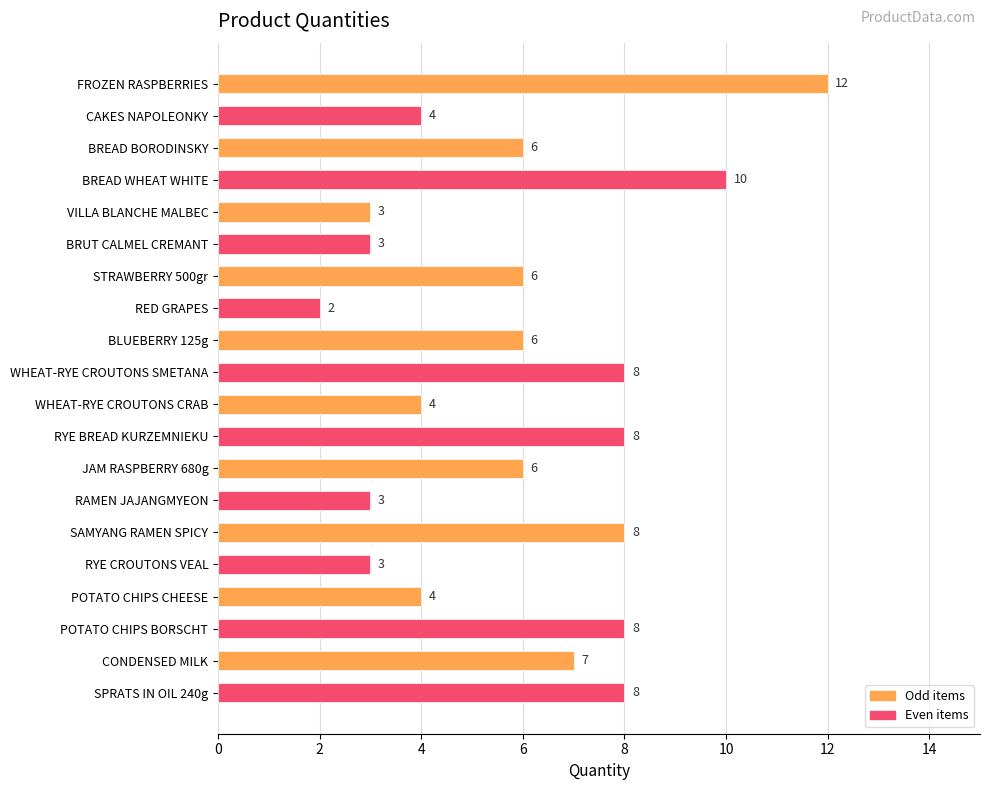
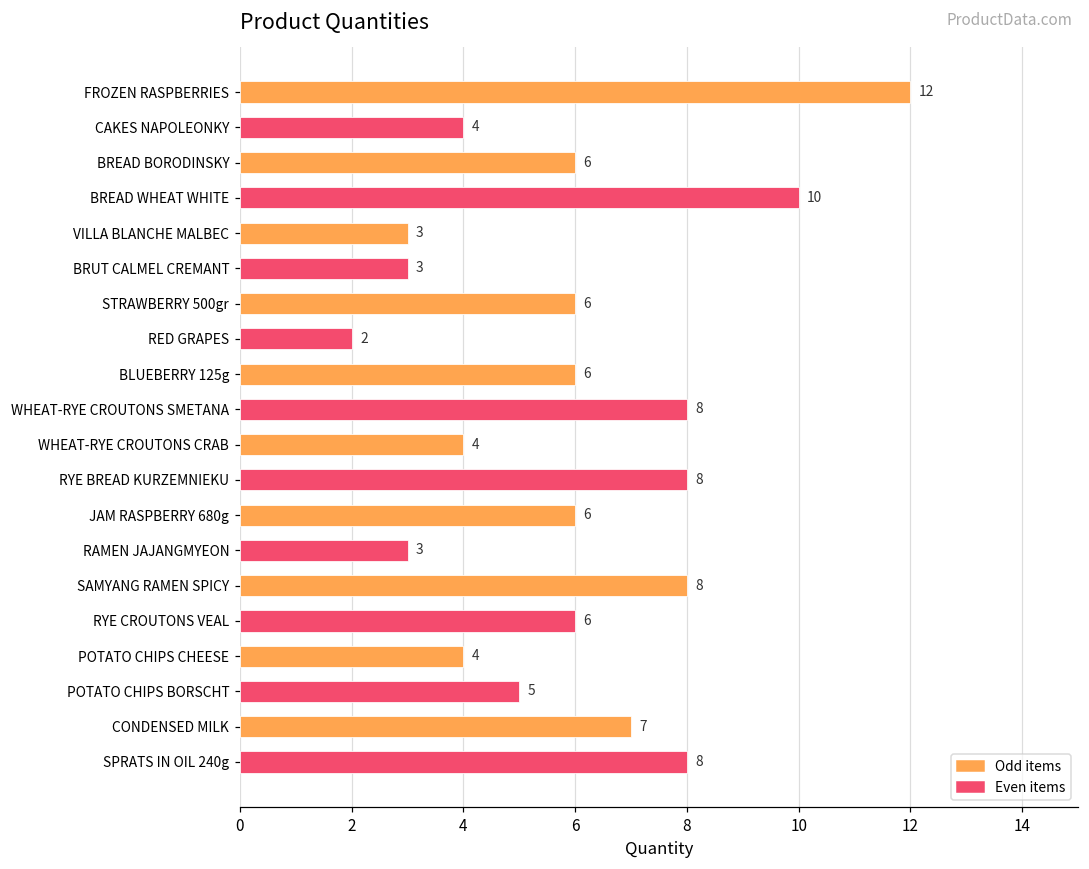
  {
    "FROZEN RASPBERRIES": 12,
    "CAKES NAPOLEONKY": 4,
    "BREAD BORODINSKY": 6,
    "BREAD WHEAT WHITE": 10,
    "VILLA BLANCHE MALBEC": 3,
    "BRUT CALMEL CREMANT": 3,
    "STRAWBERRY 500gr": 6,
    "RED GRAPES": 2,
    "BLUEBERRY 125g": 6,
    "WHEAT-RYE CROUTONS SMETANA": 8,
    "WHEAT-RYE CROUTONS CRAB": 4,
    "RYE BREAD KURZEMNIEKU": 8,
    "JAM RASPBERRY 680g": 6,
    "RAMEN JAJANGMYEON": 3,
    "SAMYANG RAMEN SPICY": 8,
-   "RYE CROUTONS VEAL": 3,
+   "RYE CROUTONS VEAL": 6,
    "POTATO CHIPS CHEESE": 4,
-   "POTATO CHIPS BORSCHT": 8,
+   "POTATO CHIPS BORSCHT": 5,
    "CONDENSED MILK": 7,
    "SPRATS IN OIL 240g": 8
  }
